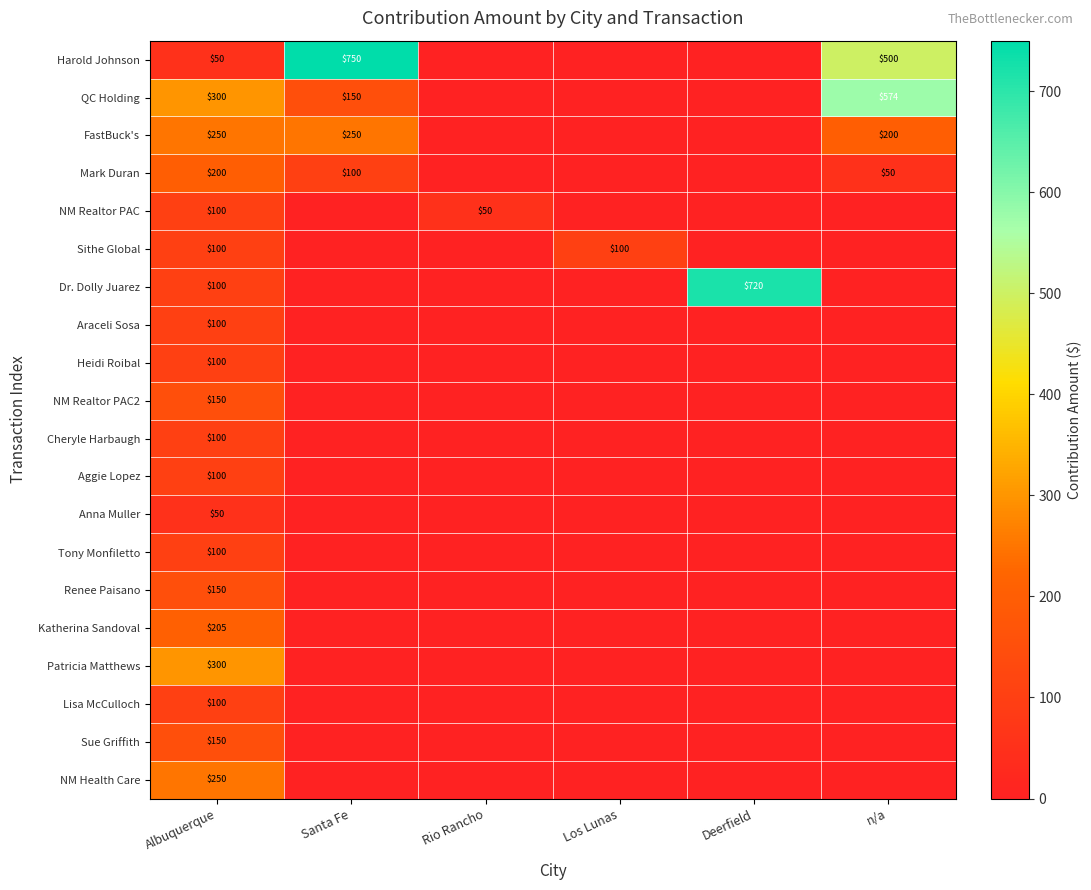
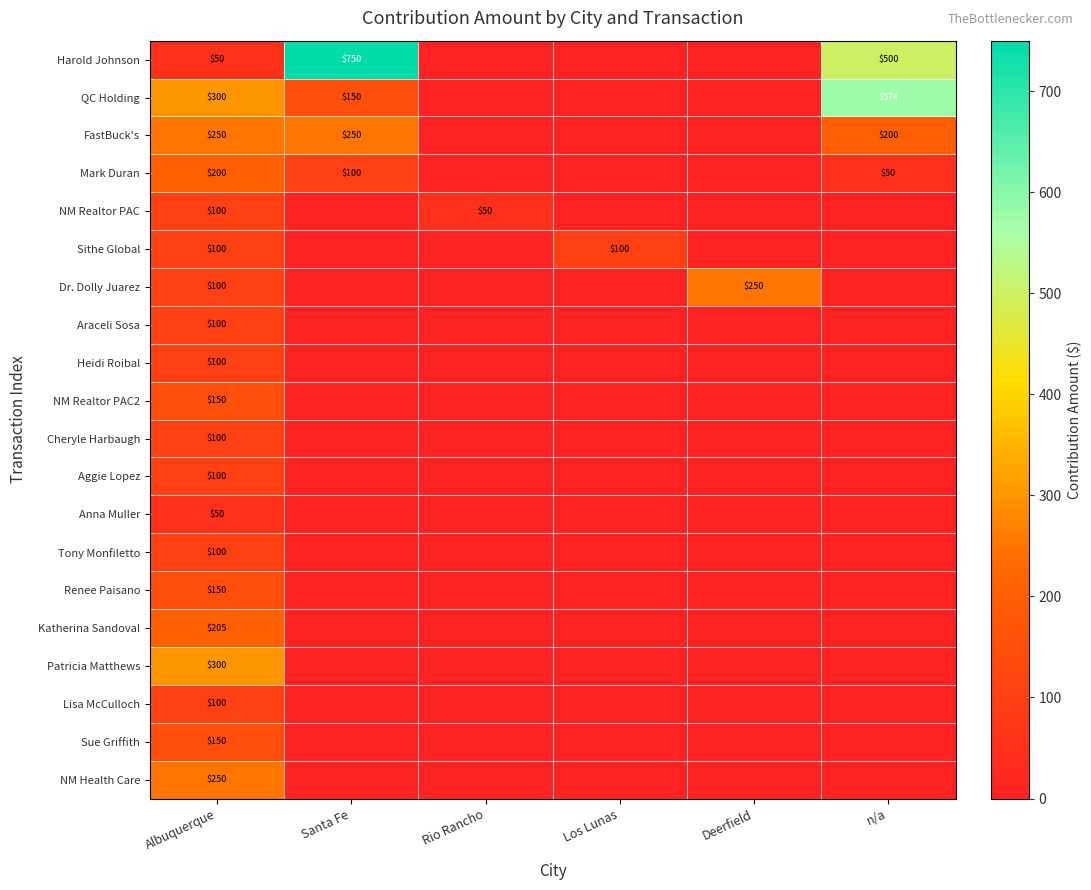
  {
    "Harold Johnson": {
      "Albuquerque": "$50",
      "Santa Fe": "$750",
      "n/a": "$500"
    },
    "QC Holding": {
      "Albuquerque": "$300",
      "Santa Fe": "$150",
      "n/a": "$574"
    },
    "FastBuck's": {
      "Albuquerque": "$250",
      "Santa Fe": "$250",
      "n/a": "$200"
    },
    "Mark Duran": {
      "Albuquerque": "$200",
      "Santa Fe": "$100",
      "n/a": "$50"
    },
    "NM Realtor PAC": {
      "Albuquerque": "$100",
      "Rio Rancho": "$50"
    },
    "Sithe Global": {
      "Albuquerque": "$100",
      "Los Lunas": "$100"
    },
    "Dr. Dolly Juarez": {
      "Albuquerque": "$100",
-     "Deerfield": "$720"
+     "Deerfield": "$250"
    },
    "Araceli Sosa": {
      "Albuquerque": "$100"
    },
    "Heidi Roibal": {
      "Albuquerque": "$100"
    },
    "NM Realtor PAC2": {
      "Albuquerque": "$150"
    },
    "Cheryle Harbaugh": {
      "Albuquerque": "$100"
    },
    "Aggie Lopez": {
      "Albuquerque": "$100"
    },
    "Anna Muller": {
      "Albuquerque": "$50"
    },
    "Tony Monfiletto": {
      "Albuquerque": "$100"
    },
    "Renee Paisano": {
      "Albuquerque": "$150"
    },
    "Katherina Sandoval": {
      "Albuquerque": "$205"
    },
    "Patricia Matthews": {
      "Albuquerque": "$300"
    },
    "Lisa McCulloch": {
      "Albuquerque": "$100"
    },
    "Sue Griffith": {
      "Albuquerque": "$150"
    },
    "NM Health Care": {
      "Albuquerque": "$250"
    }
  }
